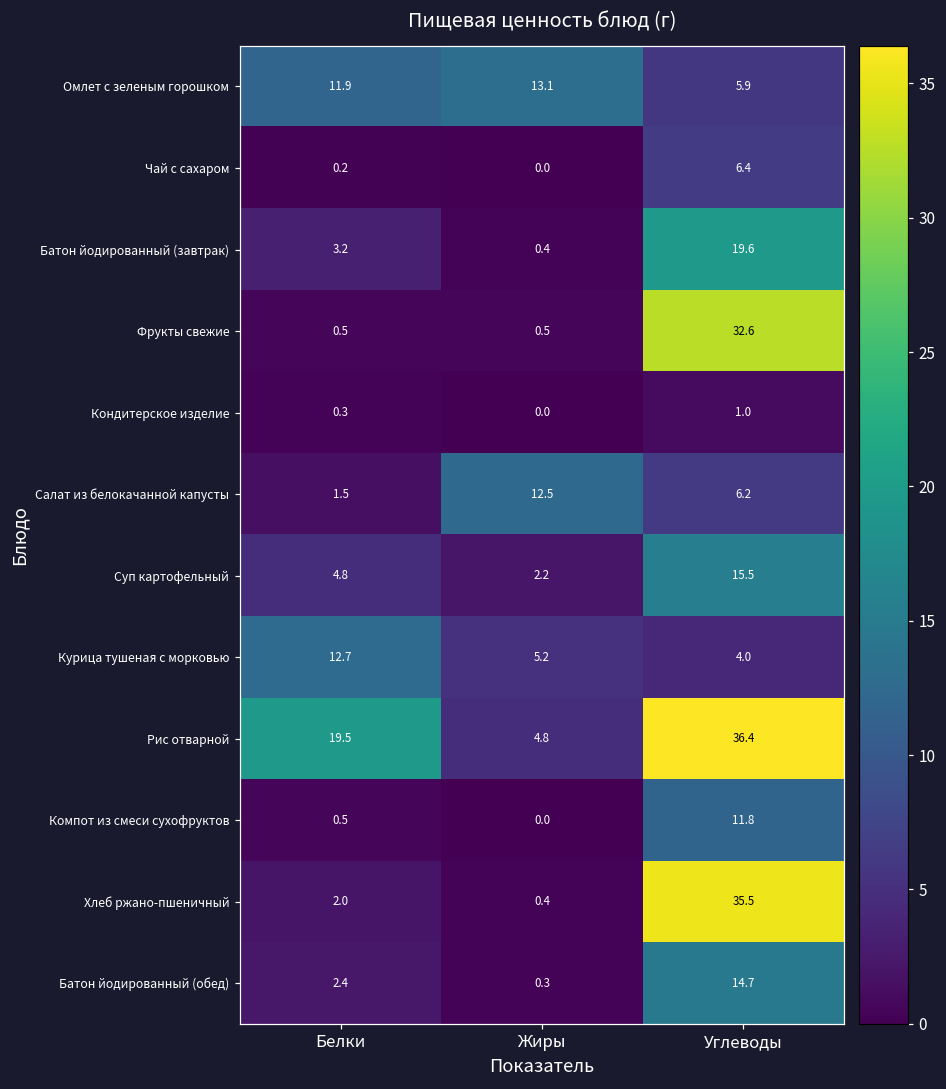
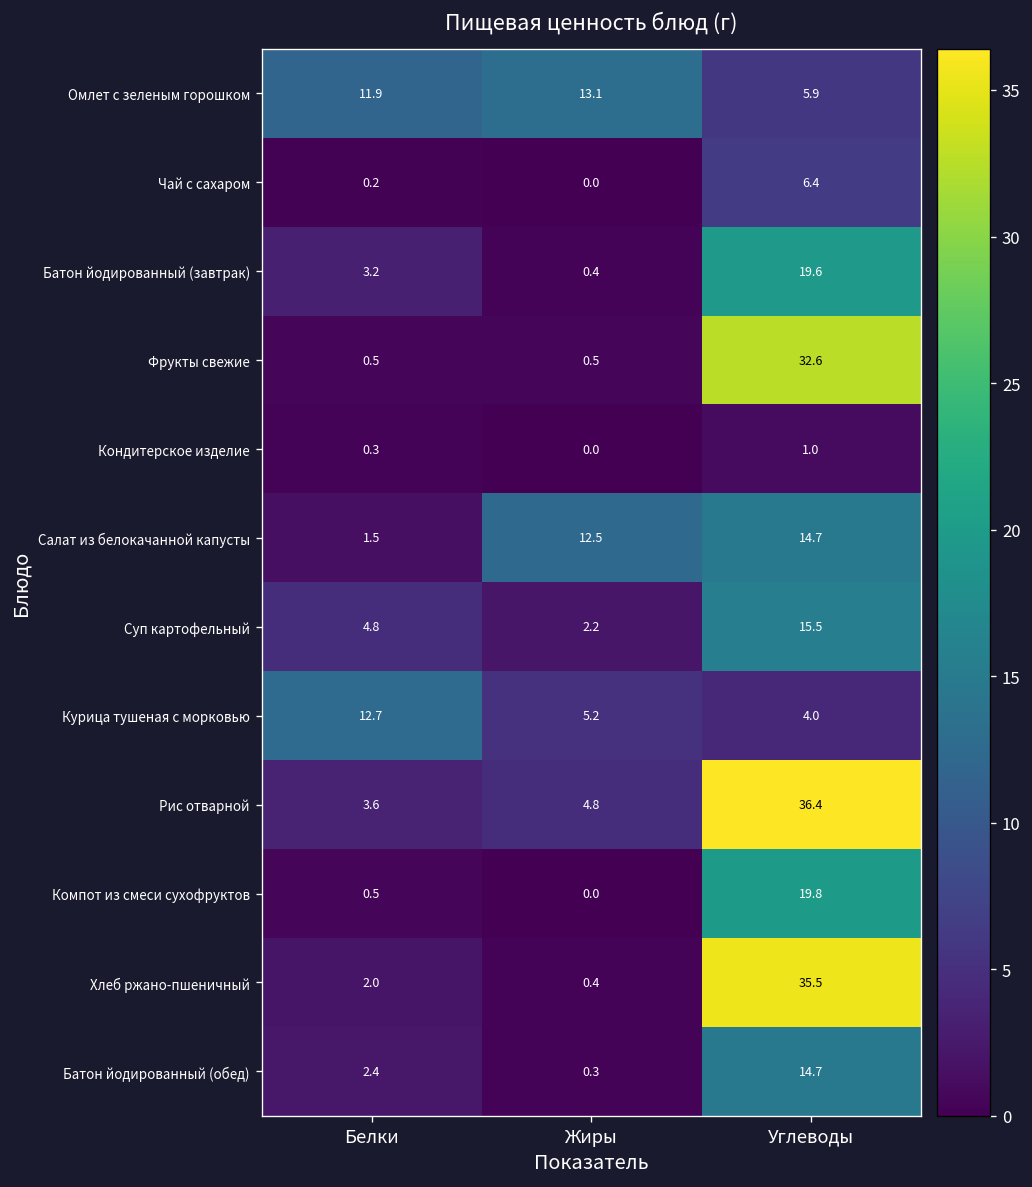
  {
    "Омлет с зеленым горошком": {
      "Белки": 11.9,
      "Жиры": 13.1,
      "Углеводы": 5.9
    },
    "Чай с сахаром": {
      "Белки": 0.2,
      "Жиры": 0.0,
      "Углеводы": 6.4
    },
    "Батон йодированный (завтрак)": {
      "Белки": 3.2,
      "Жиры": 0.4,
      "Углеводы": 19.6
    },
    "Фрукты свежие": {
      "Белки": 0.5,
      "Жиры": 0.5,
      "Углеводы": 32.6
    },
    "Кондитерское изделие": {
      "Белки": 0.3,
      "Жиры": 0.0,
      "Углеводы": 1.0
    },
    "Салат из белокачанной капусты": {
      "Белки": 1.5,
      "Жиры": 12.5,
-     "Углеводы": 6.2
+     "Углеводы": 14.7
    },
    "Суп картофельный": {
      "Белки": 4.8,
      "Жиры": 2.2,
      "Углеводы": 15.5
    },
    "Курица тушеная с морковью": {
      "Белки": 12.7,
      "Жиры": 5.2,
      "Углеводы": 4.0
    },
    "Рис отварной": {
-     "Белки": 19.5,
+     "Белки": 3.6,
      "Жиры": 4.8,
      "Углеводы": 36.4
    },
    "Компот из смеси сухофруктов": {
      "Белки": 0.5,
      "Жиры": 0.0,
-     "Углеводы": 11.8
+     "Углеводы": 19.8
    },
    "Хлеб ржано-пшеничный": {
      "Белки": 2.0,
      "Жиры": 0.4,
      "Углеводы": 35.5
    },
    "Батон йодированный (обед)": {
      "Белки": 2.4,
      "Жиры": 0.3,
      "Углеводы": 14.7
    }
  }
